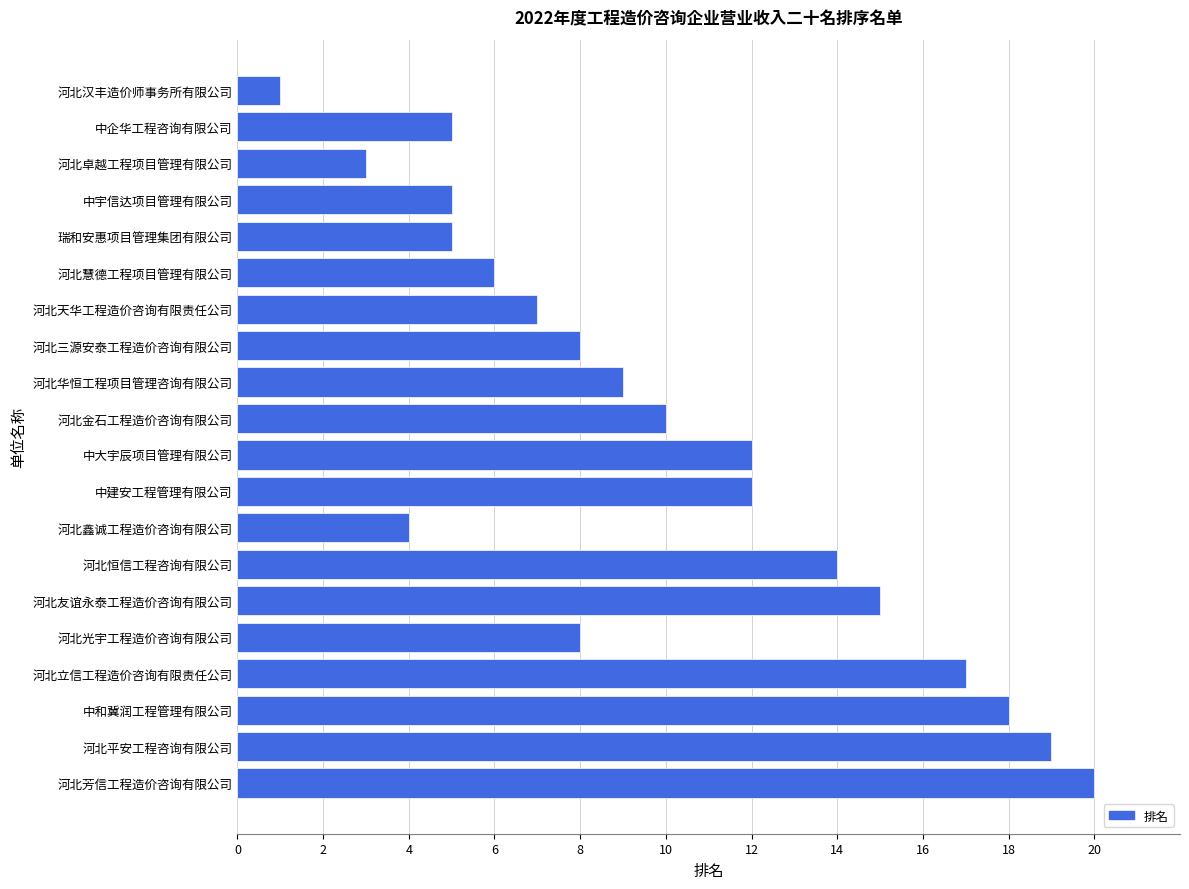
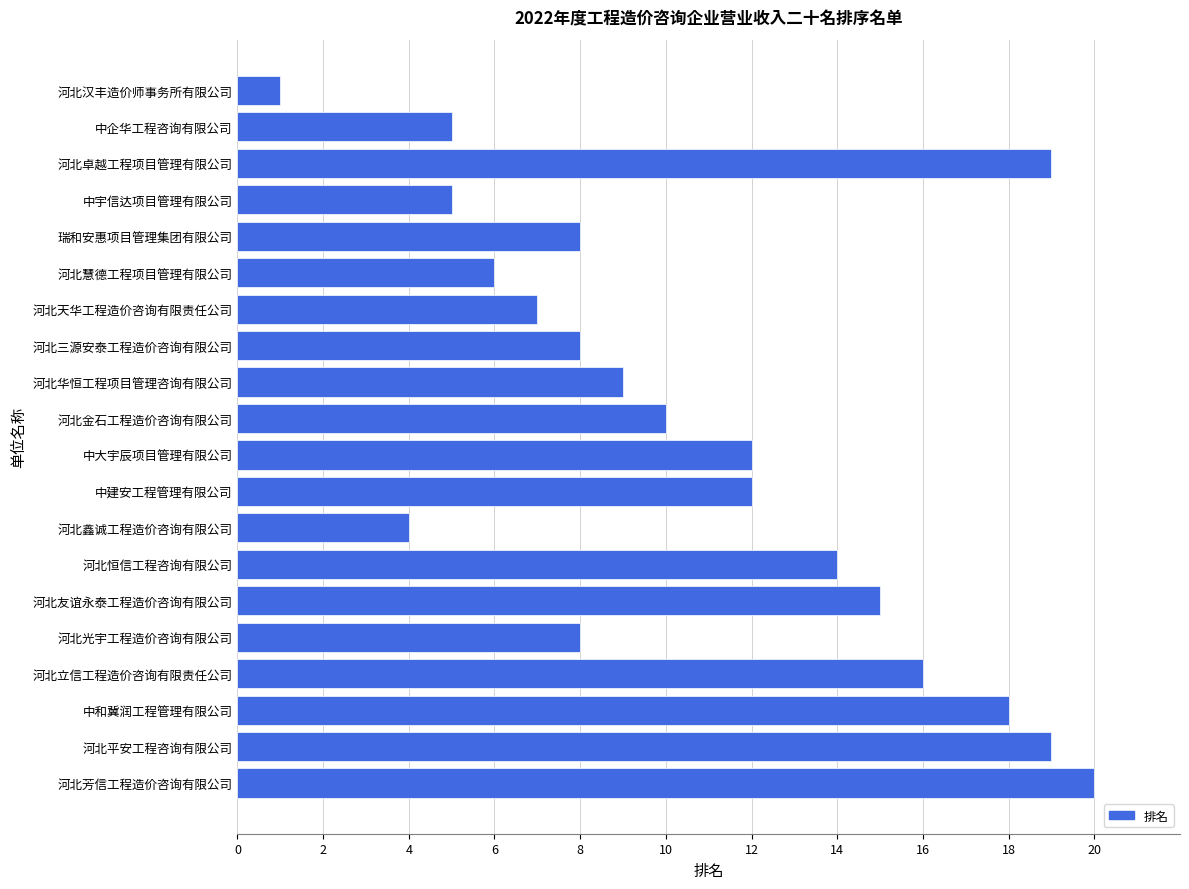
  {
    "河北汉丰造价师事务所有限公司": 1,
    "中企华工程咨询有限公司": 5,
-   "河北卓越工程项目管理有限公司": 3,
+   "河北卓越工程项目管理有限公司": 19,
    "中宇信达项目管理有限公司": 5,
-   "瑞和安惠项目管理集团有限公司": 5,
+   "瑞和安惠项目管理集团有限公司": 8,
    "河北慧德工程项目管理有限公司": 6,
    "河北天华工程造价咨询有限责任公司": 7,
    "河北三源安泰工程造价咨询有限公司": 8,
    "河北华恒工程项目管理咨询有限公司": 9,
    "河北金石工程造价咨询有限公司": 10,
    "中大宇辰项目管理有限公司": 12,
    "中建安工程管理有限公司": 12,
    "河北鑫诚工程造价咨询有限公司": 4,
    "河北恒信工程咨询有限公司": 14,
    "河北友谊永泰工程造价咨询有限公司": 15,
    "河北光宇工程造价咨询有限公司": 8,
-   "河北立信工程造价咨询有限责任公司": 17,
+   "河北立信工程造价咨询有限责任公司": 16,
    "中和冀润工程管理有限公司": 18,
    "河北平安工程咨询有限公司": 19,
    "河北芳信工程造价咨询有限公司": 20
  }
